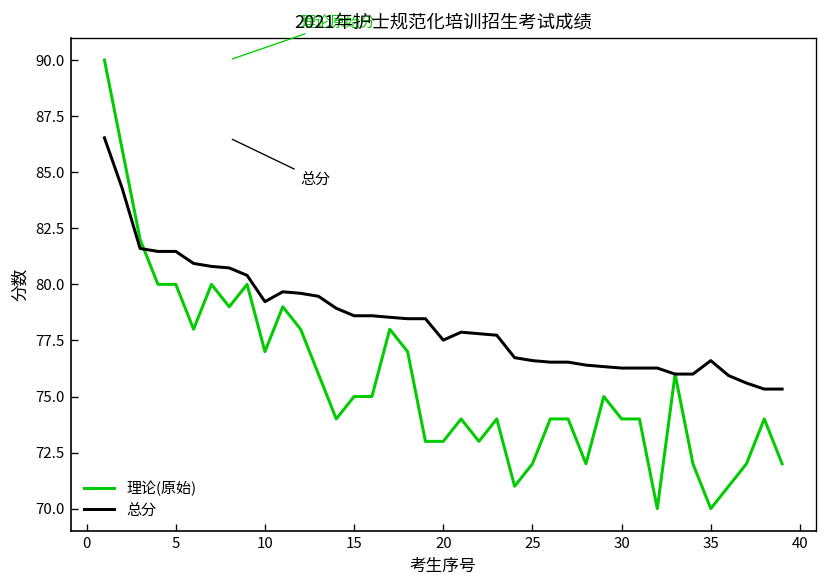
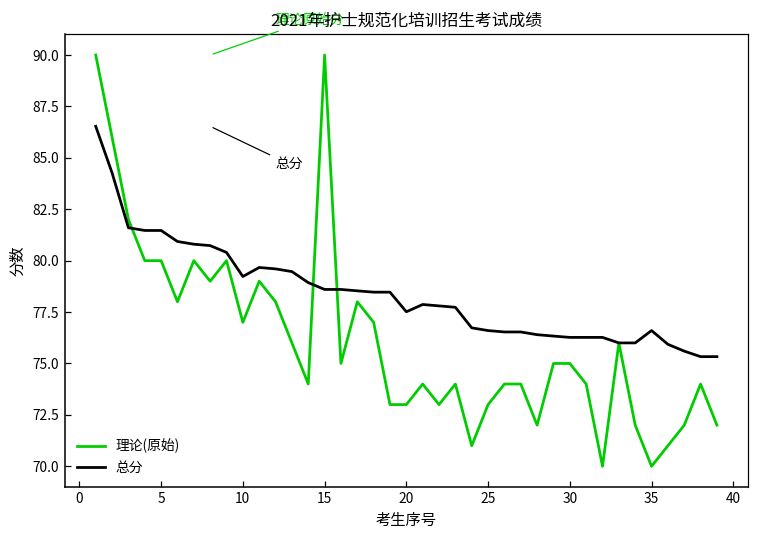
  {
    "理论(原始)": {
      "5": 80,
      "10": 77,
-     "15": 75,
+     "15": 90,
      "20": 73,
-     "25": 72,
-     "30": 74,
+     "25": 73,
+     "30": 75,
      "35": 70
    },
    "总分": {
      "5": 81.5,
      "10": 79.2,
      "15": 78.6,
      "20": 77.5,
      "25": 76.6,
      "30": 76.3,
      "35": 76.6
    }
  }
